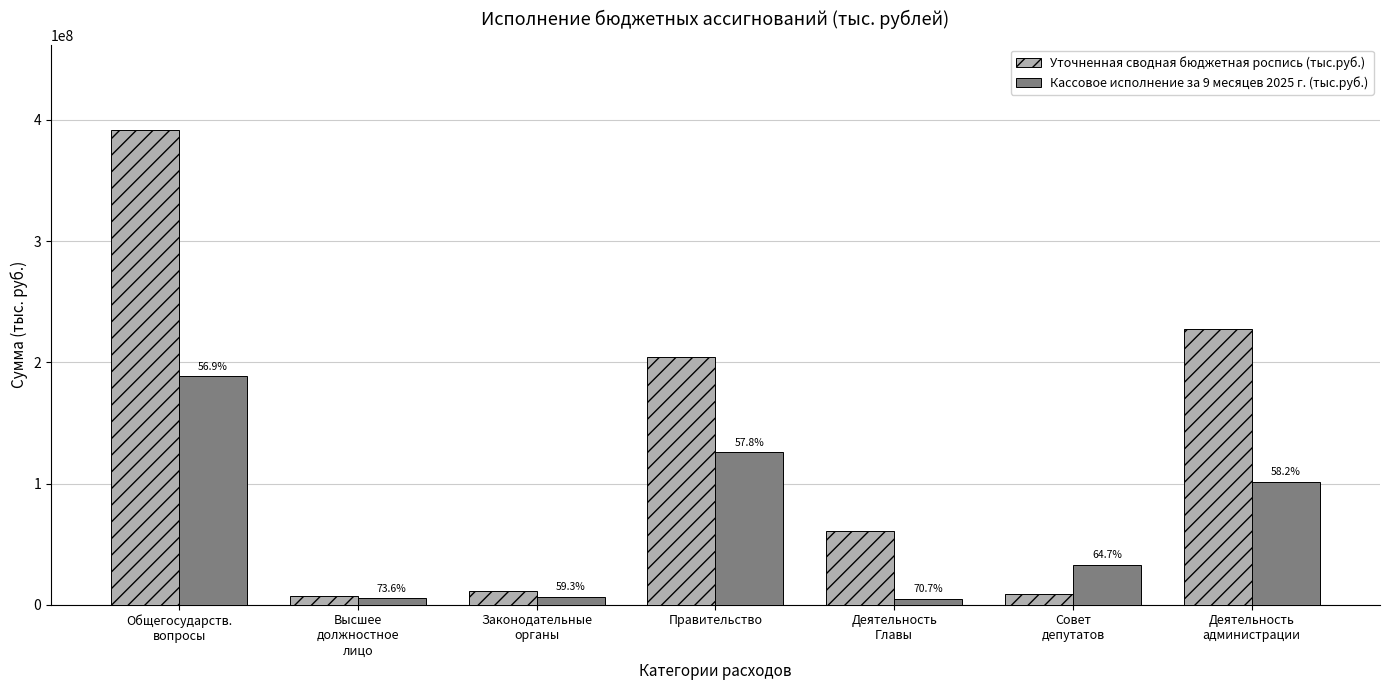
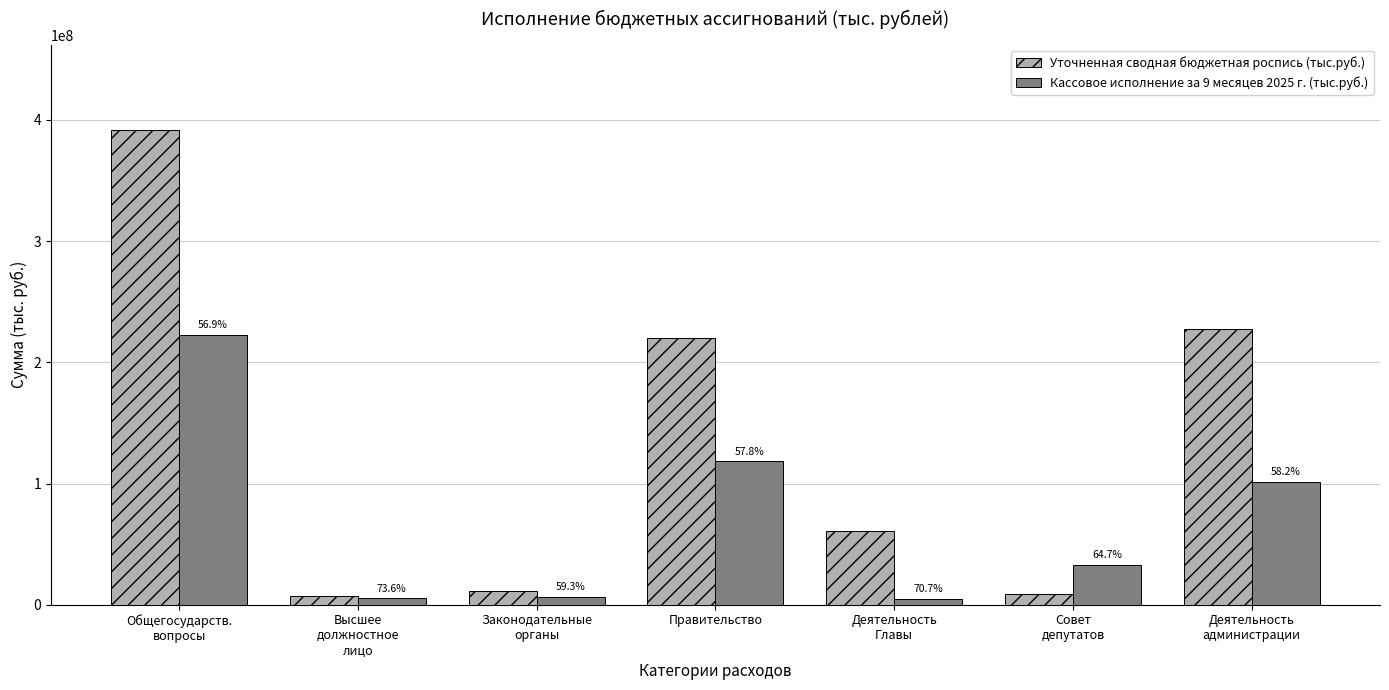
  {
    "Уточненная сводная бюджетная роспись (тыс.руб.)": {
      "Общегосударств. вопросы": 392000000,
      "Высшее должностное лицо": 7000000,
      "Законодательные органы": 11000000,
-     "Правительство": 205000000,
+     "Правительство": 220000000,
      "Деятельность Главы": 61000000,
      "Совет депутатов": 9000000,
      "Деятельность администрации": 227000000
    },
    "Кассовое исполнение за 9 месяцев 2025 г. (тыс.руб.)": {
-     "Общегосударств. вопросы": 188000000,
-     "Правительство": 126000000
+     "Общегосударств. вопросы": 223000000,
+     "Правительство": 118000000
    }
  }
